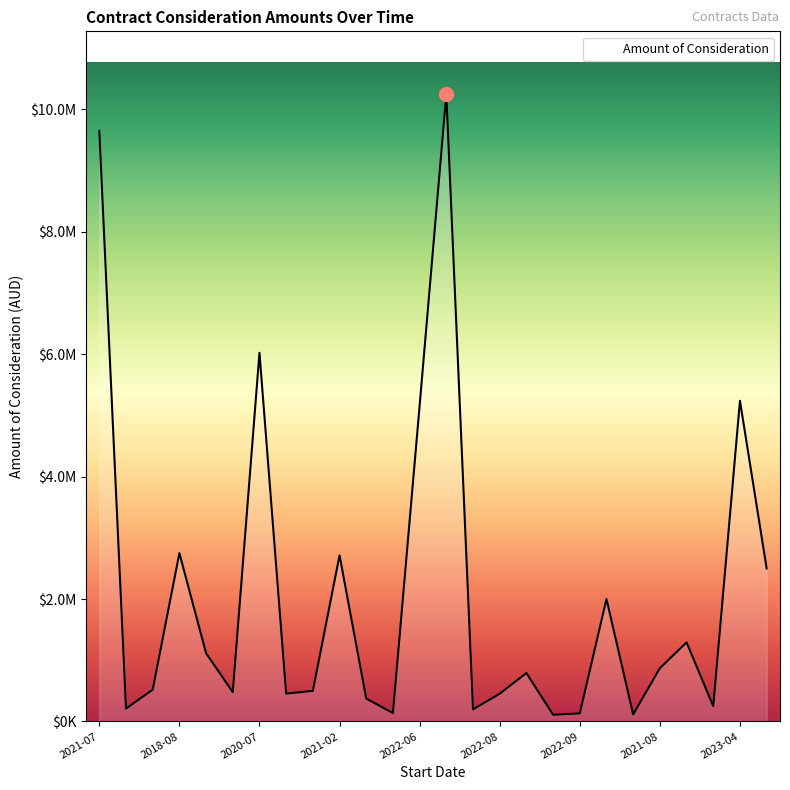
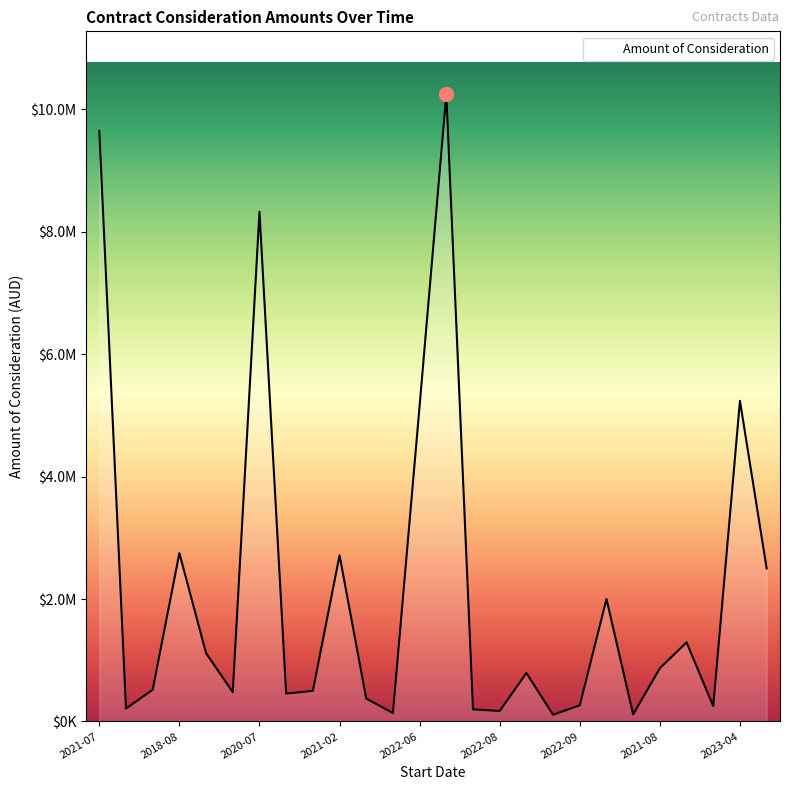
  {
    "Amount of Consideration": {
      "2021-07": "$9600000",
      "2018-08": "$2700000",
-     "2020-07": "$6000000",
+     "2020-07": "$8300000",
      "2021-02": "$2700000",
      "2022-06": "$5200000",
-     "2022-08": "$500000",
-     "2022-09": "$100000",
+     "2022-08": "$200000",
+     "2022-09": "$300000",
      "2021-08": "$900000",
      "2023-04": "$5200000"
    }
  }
